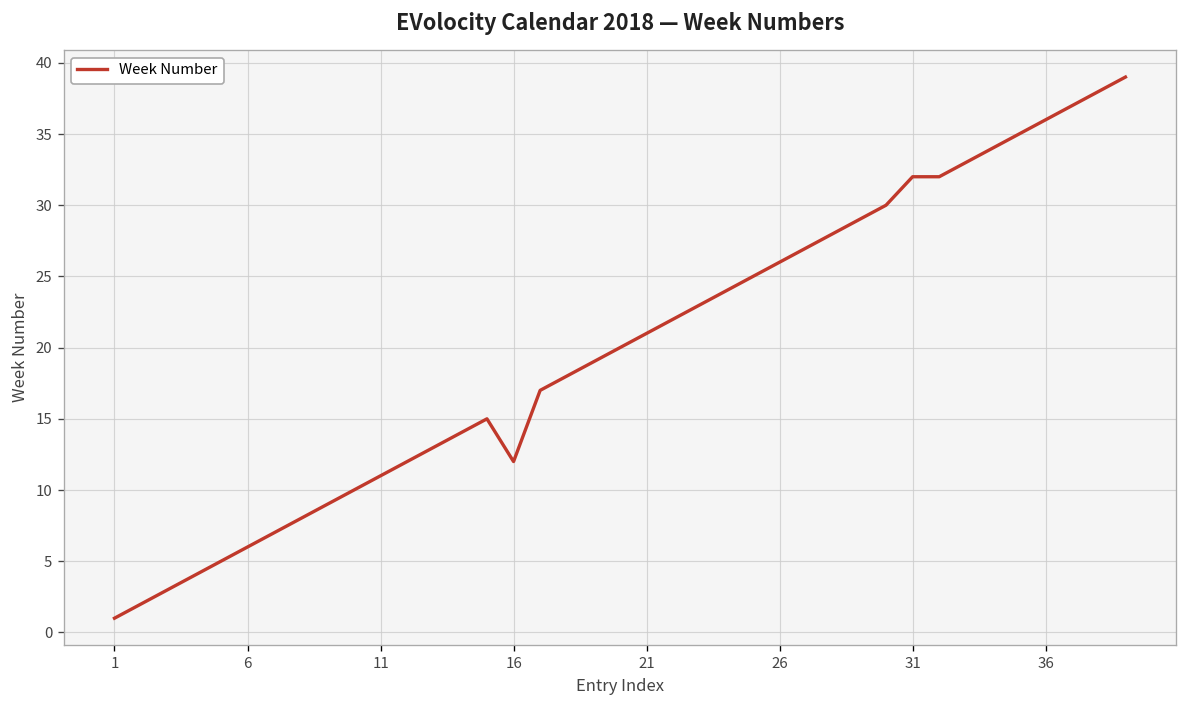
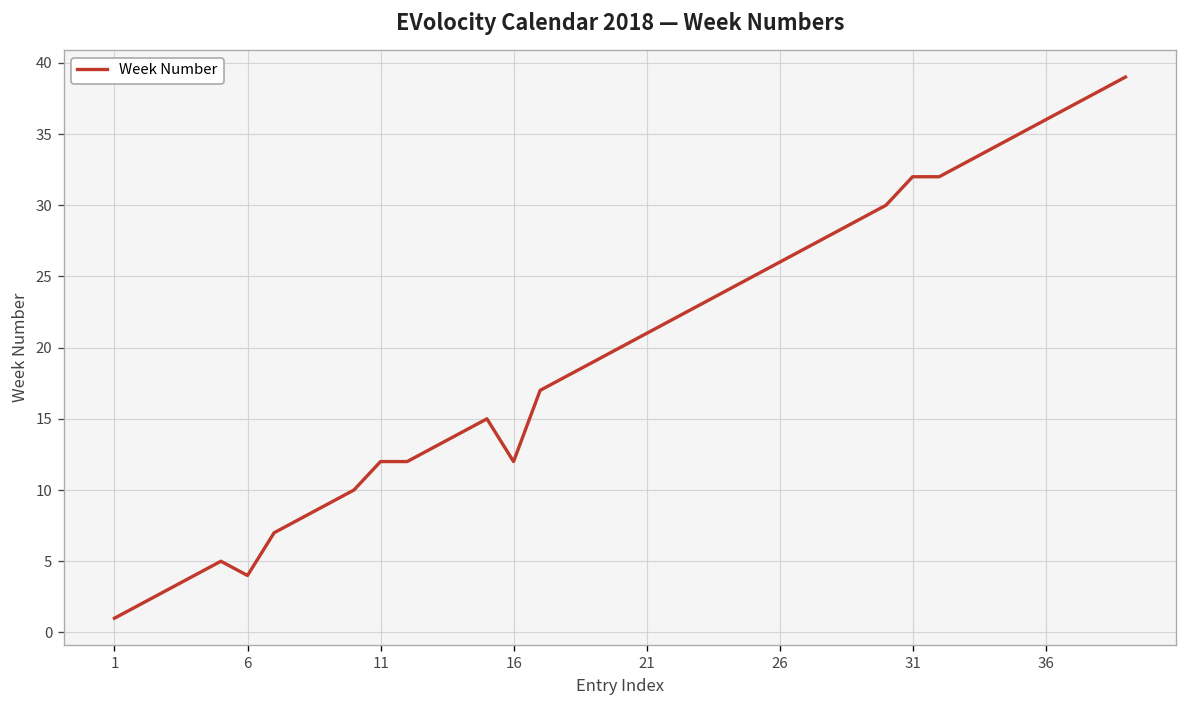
  {
    "1": 1,
-   "6": 6,
-   "11": 11,
+   "6": 4,
+   "11": 12,
    "16": 12,
    "21": 21,
    "26": 26,
    "31": 32,
    "36": 36
  }
